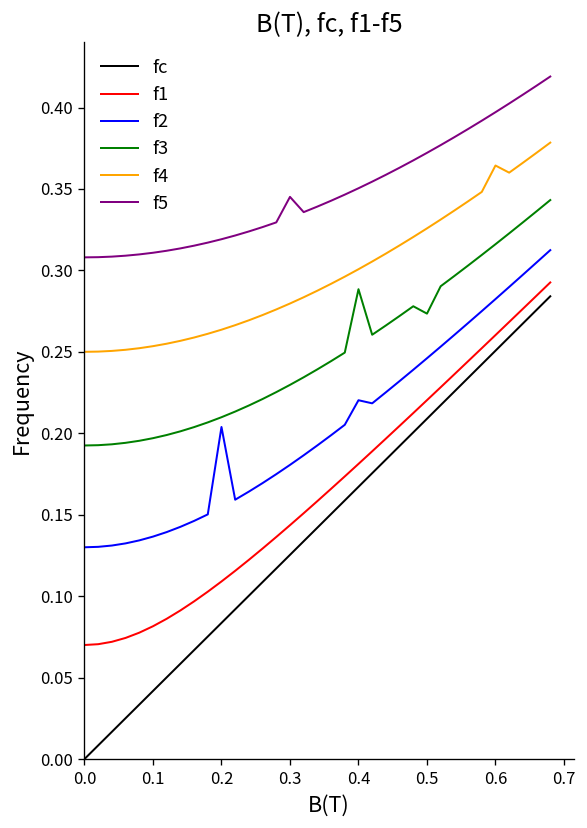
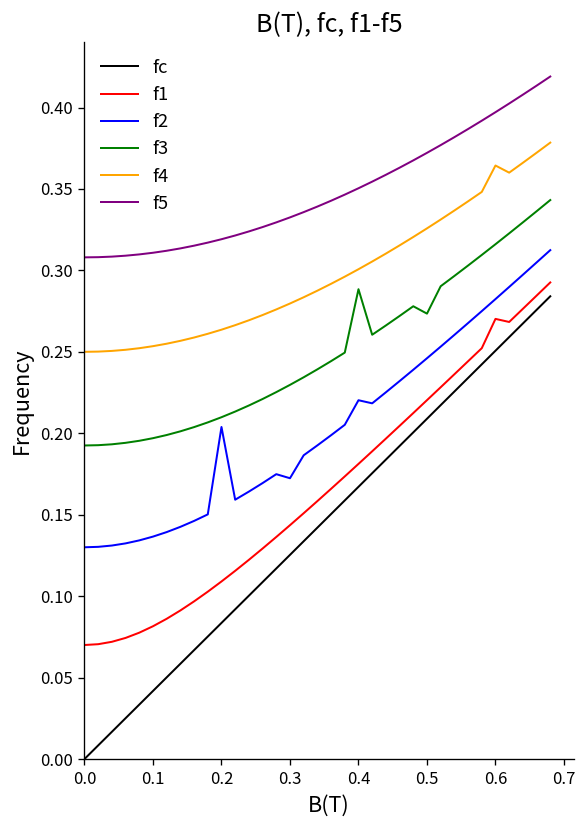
  {
    "fc": {
      "0.0": 0.000,
      "0.1": 0.042,
      "0.2": 0.084,
      "0.3": 0.125,
      "0.4": 0.167,
      "0.5": 0.209,
      "0.6": 0.251
    },
    "f1": {
      "0.0": 0.070,
      "0.1": 0.082,
      "0.2": 0.109,
      "0.3": 0.144,
      "0.4": 0.181,
      "0.5": 0.220,
-     "0.6": 0.260
+     "0.6": 0.270
    },
    "f2": {
      "0.0": 0.130,
      "0.1": 0.137,
      "0.2": 0.204,
-     "0.3": 0.181,
+     "0.3": 0.172,
      "0.4": 0.220,
      "0.5": 0.246,
      "0.6": 0.282
    },
    "f3": {
      "0.0": 0.193,
      "0.1": 0.197,
      "0.2": 0.210,
      "0.3": 0.230,
      "0.4": 0.288,
      "0.5": 0.273,
      "0.6": 0.316
    },
    "f4": {
      "0.0": 0.250,
      "0.1": 0.253,
      "0.2": 0.264,
      "0.3": 0.280,
      "0.4": 0.301,
      "0.5": 0.326,
      "0.6": 0.364
    },
    "f5": {
      "0.0": 0.308,
      "0.1": 0.311,
      "0.2": 0.319,
-     "0.3": 0.345,
+     "0.3": 0.333,
      "0.4": 0.350,
      "0.5": 0.372,
      "0.6": 0.397
    }
  }
